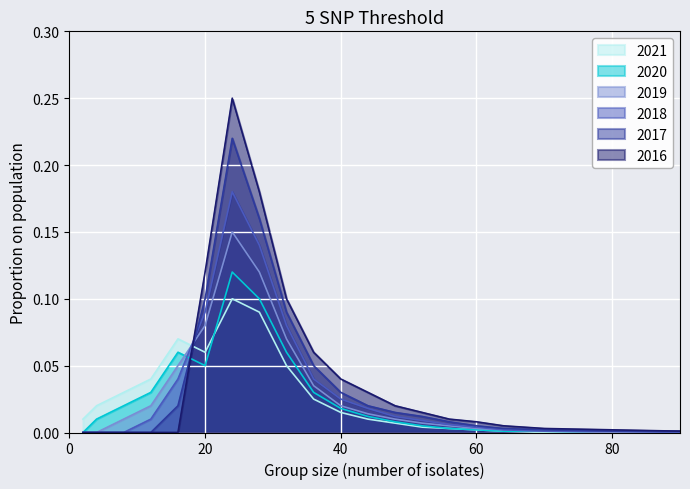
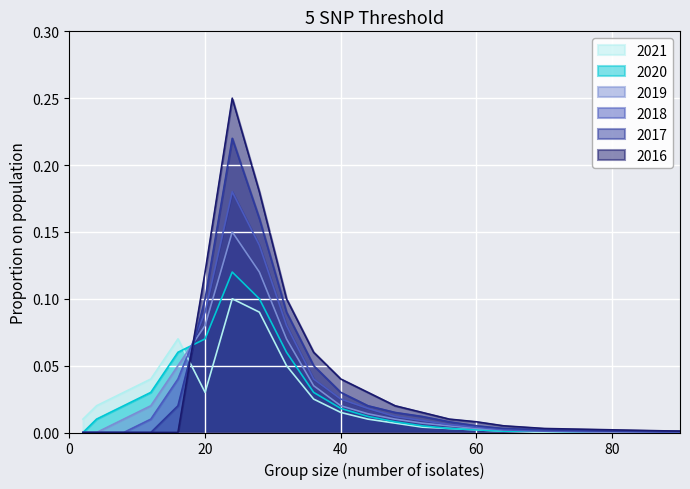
  {
    "2021": {
-     "20": 0.06,
+     "20": 0.03,
      "40": 0.015
    },
    "2020": {
-     "20": 0.05,
+     "20": 0.07,
      "40": 0.018
    }
  }
